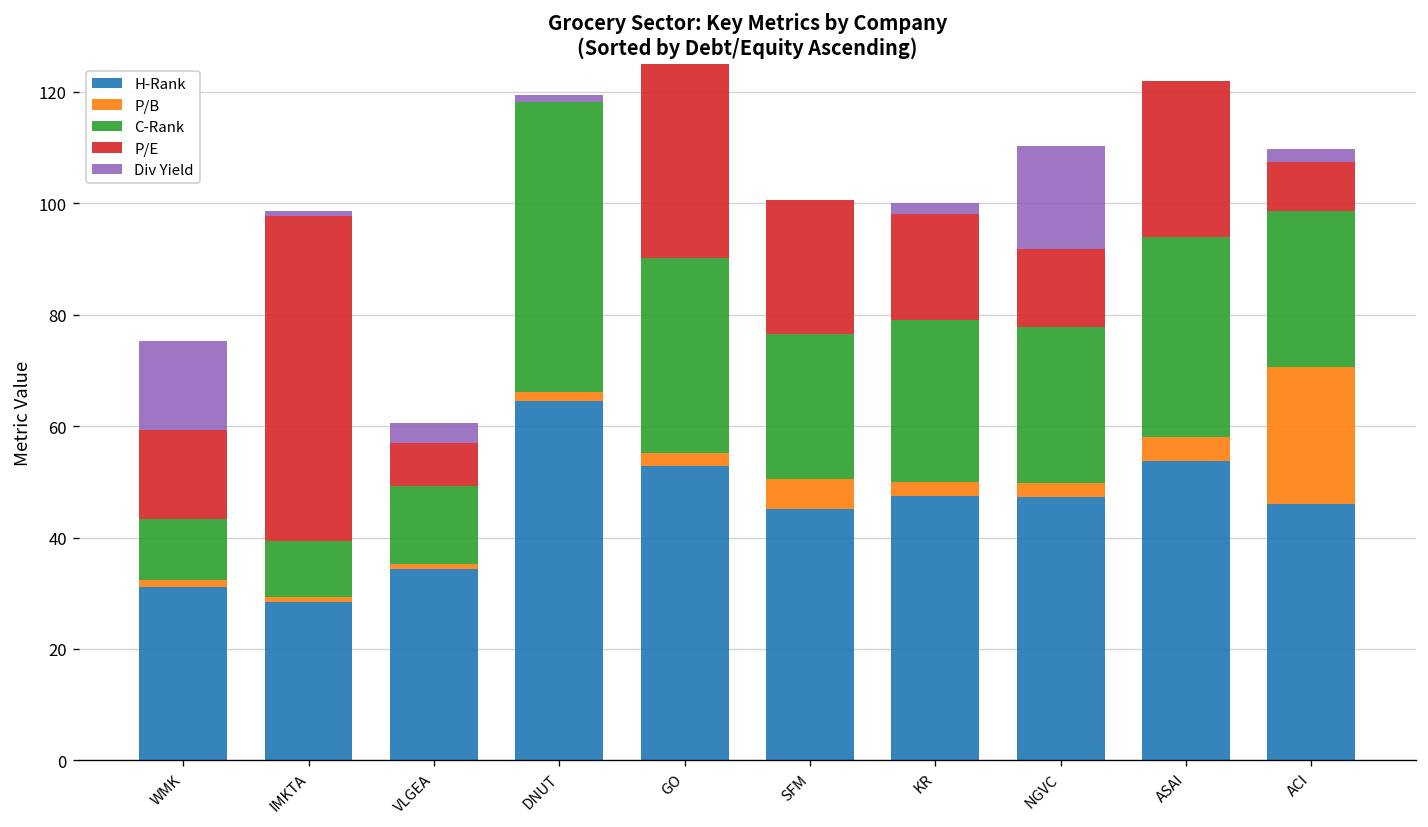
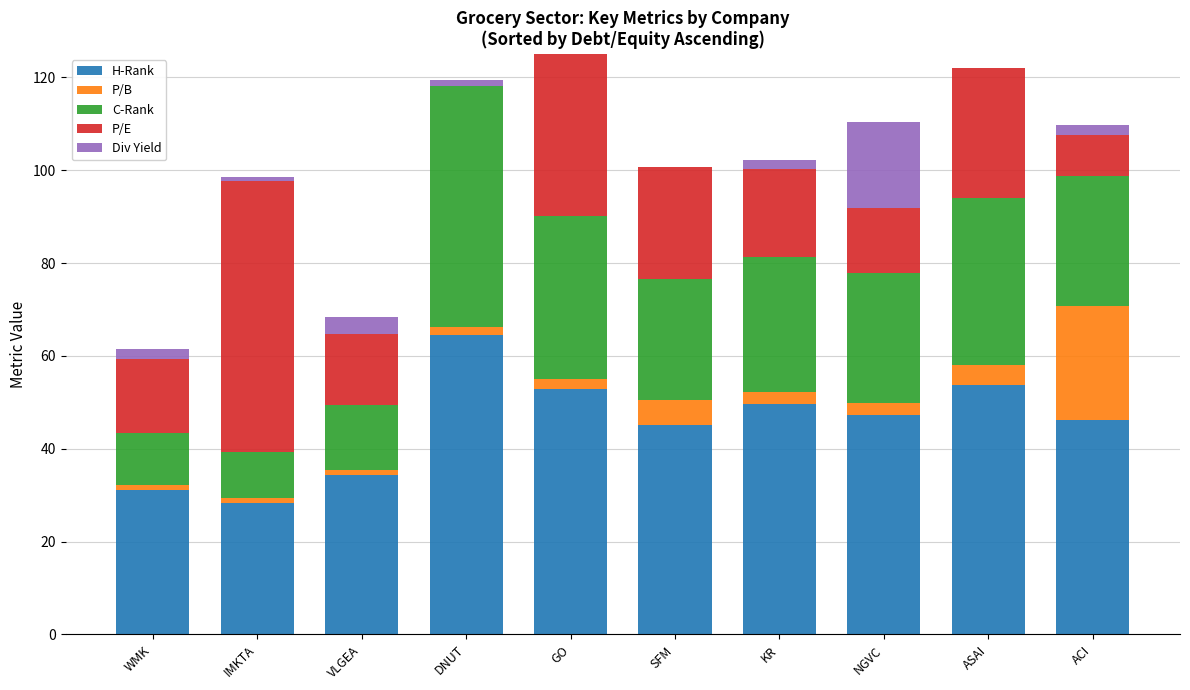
  {
    "H-Rank": {
      "WMK": 31,
      "IMKTA": 28,
      "VLGEA": 34,
      "DNUT": 65,
      "GO": 53,
      "SFM": 45,
-     "KR": 47,
+     "KR": 50,
      "NGVC": 47,
      "ASAI": 54,
      "ACI": 46
    },
    "P/B": {
      "WMK": 1,
      "IMKTA": 1,
      "VLGEA": 1,
      "DNUT": 2,
      "GO": 2,
      "SFM": 5,
      "KR": 3,
      "NGVC": 3,
      "ASAI": 4,
      "ACI": 25
    },
    "C-Rank": {
      "WMK": 11,
      "IMKTA": 10,
      "VLGEA": 14,
      "DNUT": 52,
      "GO": 35,
      "SFM": 26,
      "KR": 29,
      "NGVC": 28,
      "ASAI": 36,
      "ACI": 28
    },
    "P/E": {
      "WMK": 16,
      "IMKTA": 58,
-     "VLGEA": 8,
+     "VLGEA": 15,
      "DNUT": 0,
      "GO": 35,
      "SFM": 24,
      "KR": 19,
      "NGVC": 14,
      "ASAI": 28,
      "ACI": 9
    },
    "Div Yield": {
-     "WMK": 16,
+     "WMK": 2,
      "IMKTA": 1,
      "VLGEA": 4,
      "DNUT": 1,
      "GO": 0,
      "SFM": 0,
      "KR": 2,
      "NGVC": 19,
      "ASAI": 0,
      "ACI": 2
    }
  }
